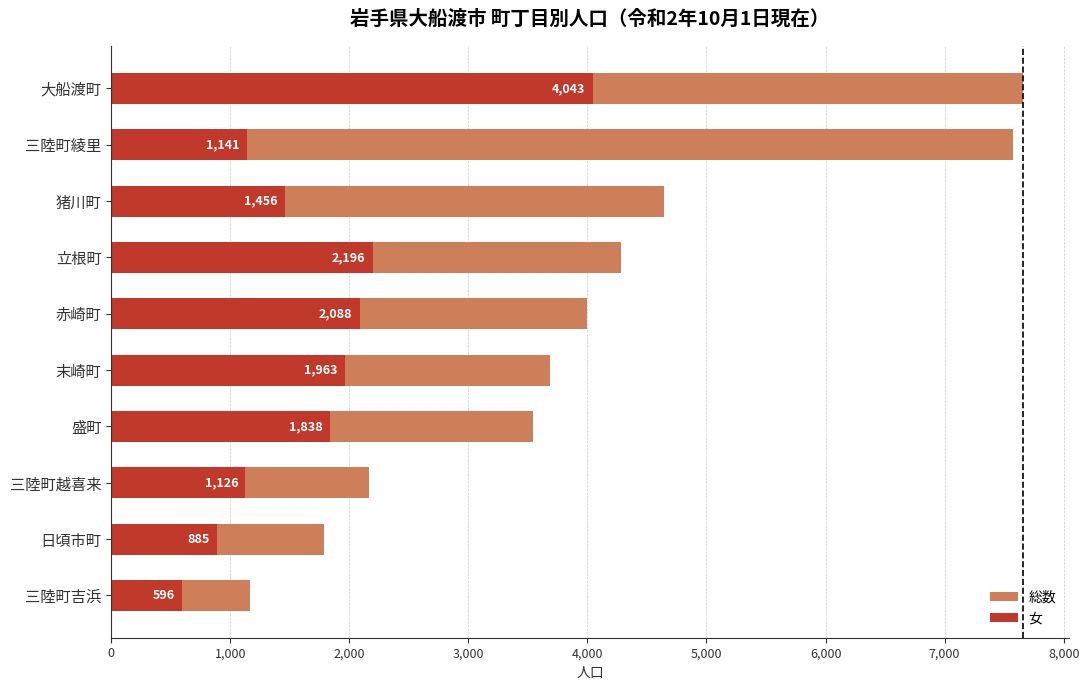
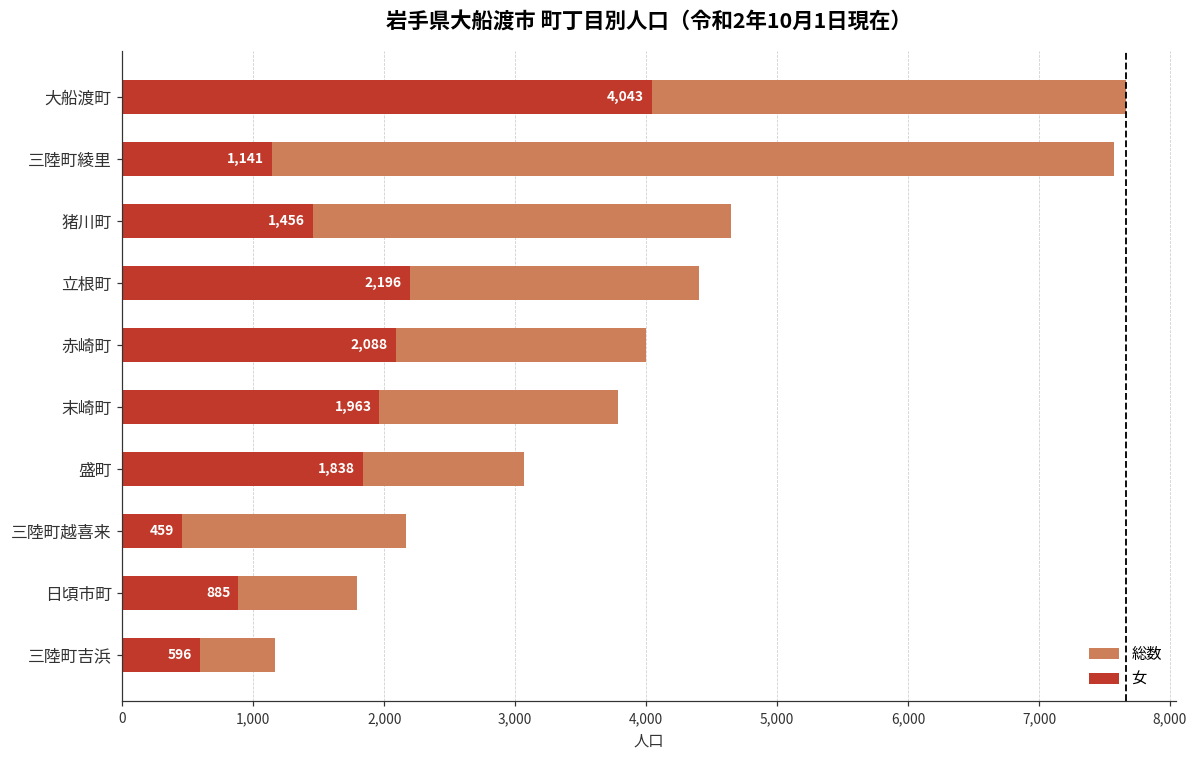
  {
    "総数": {
      "大船渡町": "7,660",
      "三陸町綾里": "7,570",
      "猪川町": "4,650",
-     "立根町": "4,280",
+     "立根町": "4,410",
      "赤崎町": "4,000",
-     "末崎町": "3,690",
-     "盛町": "3,550",
+     "末崎町": "3,790",
+     "盛町": "3,070",
      "三陸町越喜来": "2,170",
      "日頃市町": "1,790",
      "三陸町吉浜": "1,170"
    },
    "女": {
-     "三陸町越喜来": "1,126"
+     "三陸町越喜来": "459"
    }
  }
